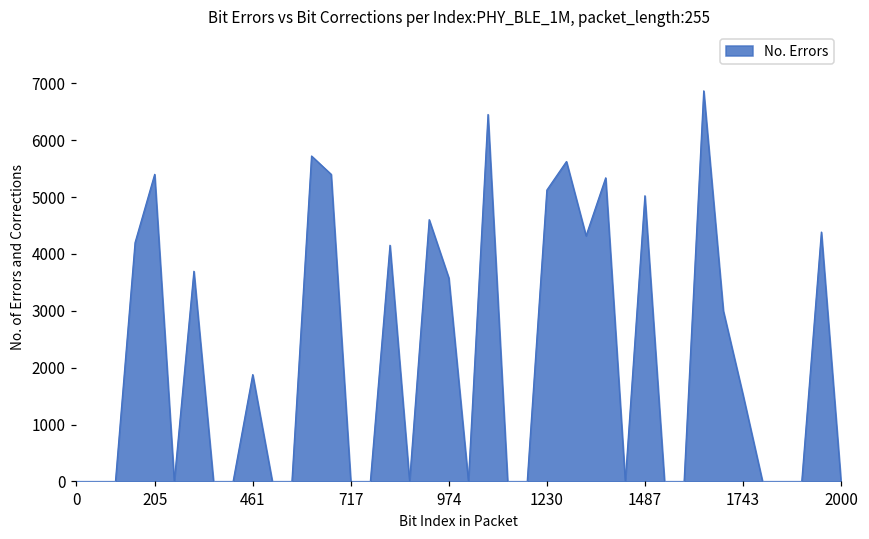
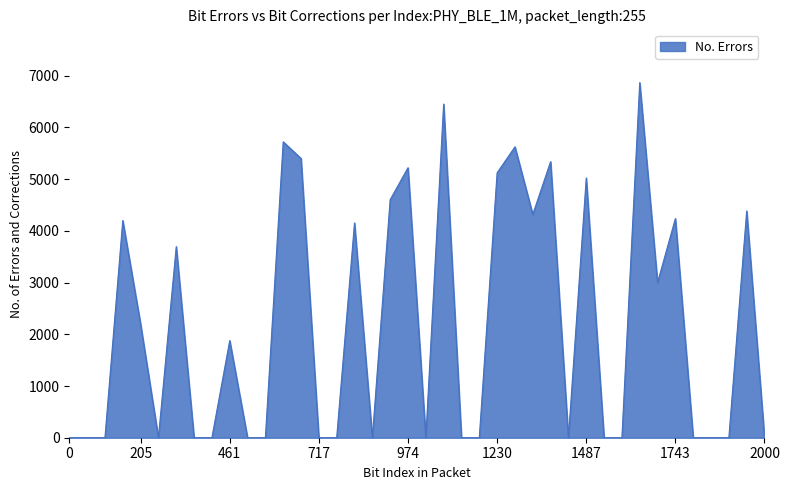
  {
    "0": 0,
-   "205": 5400,
+   "205": 2200,
    "461": 1900,
    "717": 0,
-   "974": 3600,
+   "974": 5200,
    "1230": 5100,
    "1487": 5000,
-   "1743": 1500,
+   "1743": 4200,
    "2000": 0
  }
